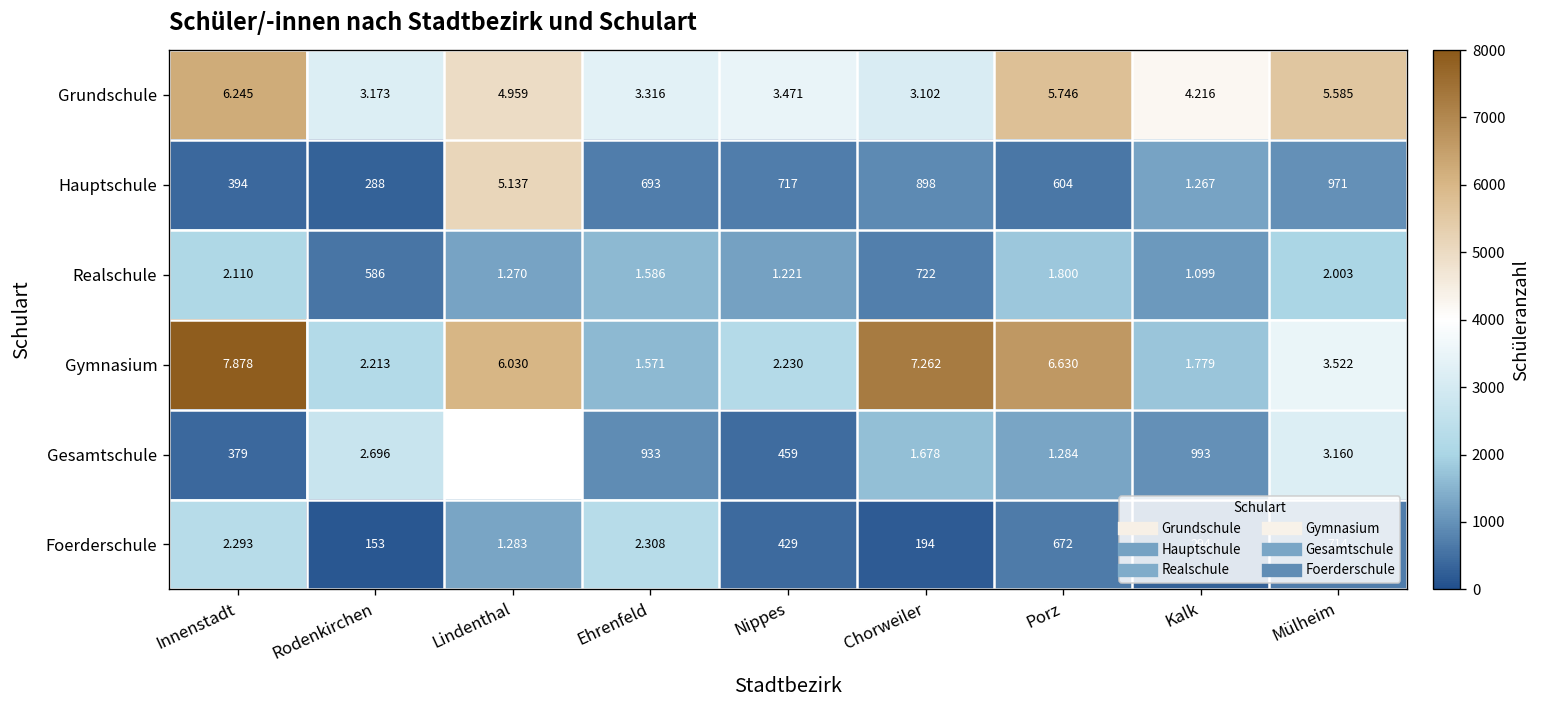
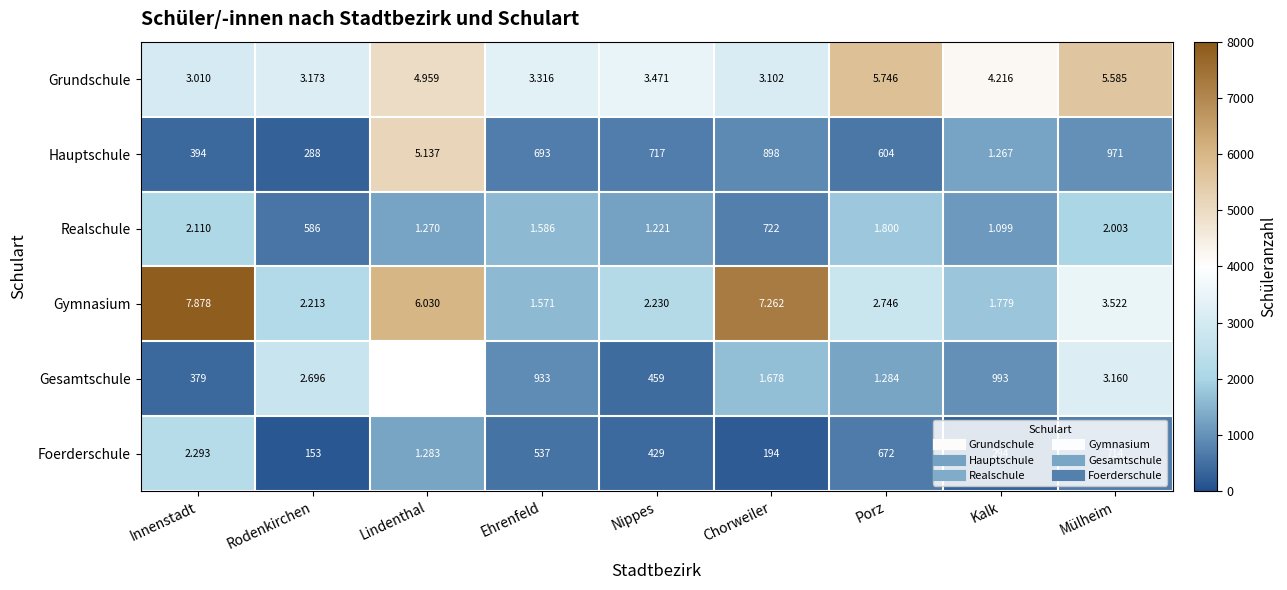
  {
    "Grundschule": {
-     "Innenstadt": 6.245,
+     "Innenstadt": 3.010,
      "Rodenkirchen": 3.173,
      "Lindenthal": 4.959,
      "Ehrenfeld": 3.316,
      "Nippes": 3.471,
      "Chorweiler": 3.102,
      "Porz": 5.746,
      "Kalk": 4.216,
      "Mülheim": 5.585
    },
    "Hauptschule": {
      "Innenstadt": 394,
      "Rodenkirchen": 288,
      "Lindenthal": 5.137,
      "Ehrenfeld": 693,
      "Nippes": 717,
      "Chorweiler": 898,
      "Porz": 604,
      "Kalk": 1.267,
      "Mülheim": 971
    },
    "Realschule": {
      "Innenstadt": 2.110,
      "Rodenkirchen": 586,
      "Lindenthal": 1.270,
      "Ehrenfeld": 1.586,
      "Nippes": 1.221,
      "Chorweiler": 722,
      "Porz": 1.800,
      "Kalk": 1.099,
      "Mülheim": 2.003
    },
    "Gymnasium": {
      "Innenstadt": 7.878,
      "Rodenkirchen": 2.213,
      "Lindenthal": 6.030,
      "Ehrenfeld": 1.571,
      "Nippes": 2.230,
      "Chorweiler": 7.262,
-     "Porz": 6.630,
+     "Porz": 2.746,
      "Kalk": 1.779,
      "Mülheim": 3.522
    },
    "Gesamtschule": {
      "Innenstadt": 379,
      "Rodenkirchen": 2.696,
      "Ehrenfeld": 933,
      "Nippes": 459,
      "Chorweiler": 1.678,
      "Porz": 1.284,
      "Kalk": 993,
      "Mülheim": 3.160
    },
    "Foerderschule": {
      "Innenstadt": 2.293,
      "Rodenkirchen": 153,
      "Lindenthal": 1.283,
-     "Ehrenfeld": 2.308,
+     "Ehrenfeld": 537,
      "Nippes": 429,
      "Chorweiler": 194,
      "Porz": 672
    }
  }
